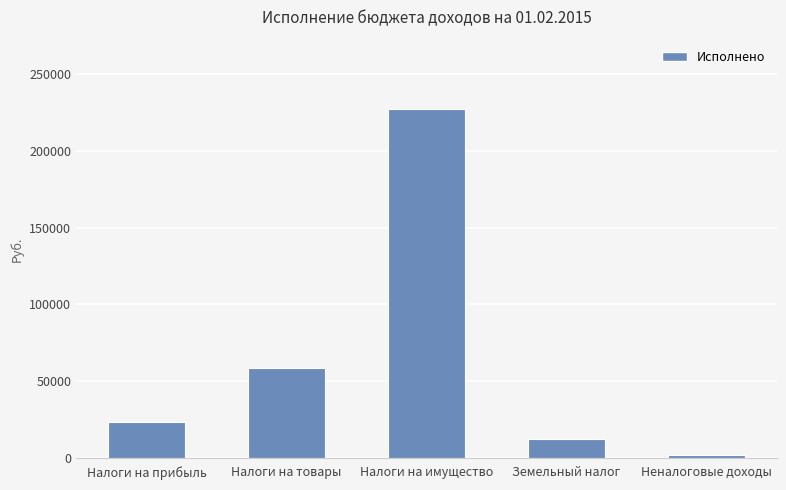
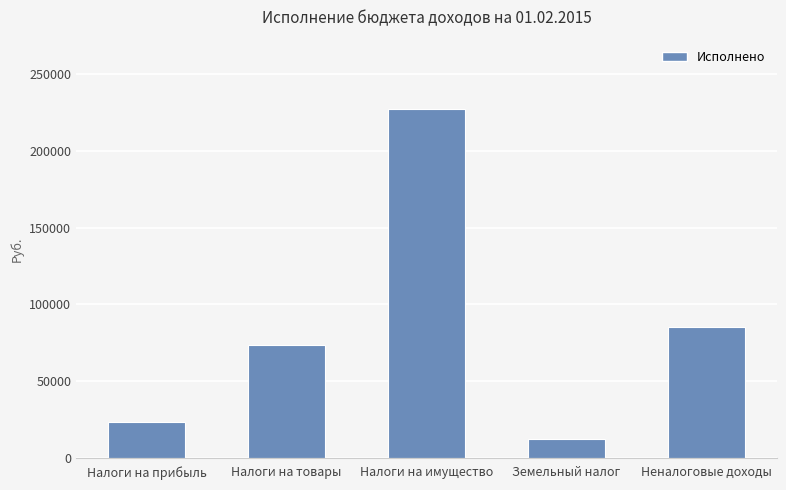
  {
    "Налоги на прибыль": 23000,
-   "Налоги на товары": 59000,
+   "Налоги на товары": 74000,
    "Налоги на имущество": 227000,
    "Земельный налог": 12000,
-   "Неналоговые доходы": 2000
+   "Неналоговые доходы": 85000
  }
